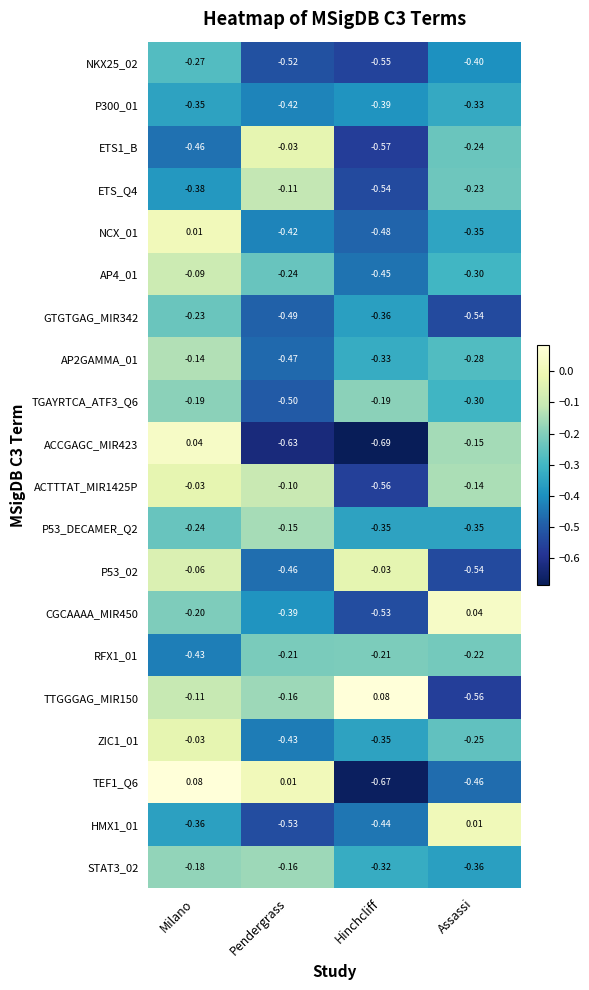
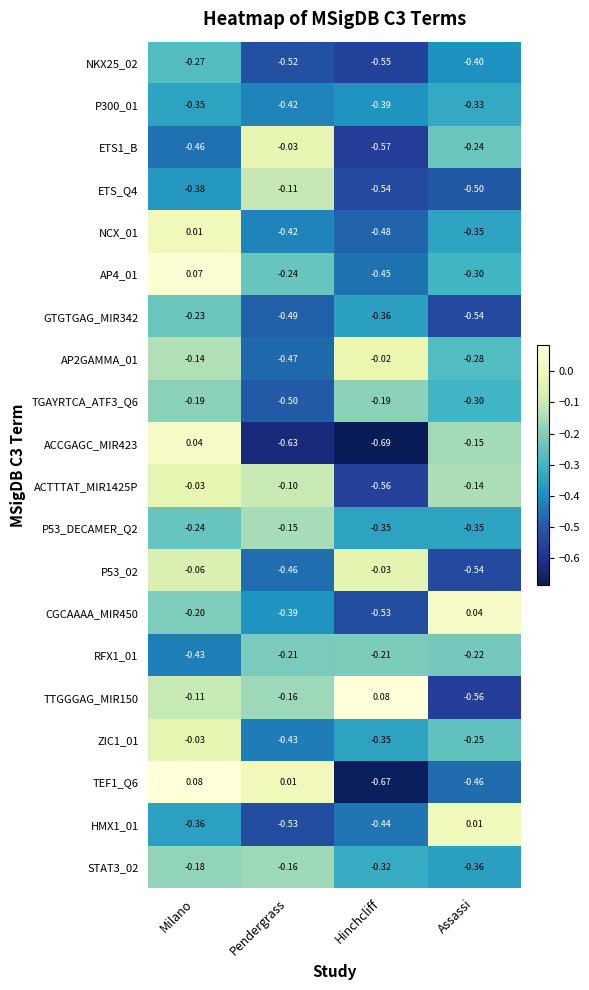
  {
    "NKX25_02": {
      "Milano": -0.27,
      "Pendergrass": -0.52,
      "Hinchcliff": -0.55,
      "Assassi": -0.40
    },
    "P300_01": {
      "Milano": -0.35,
      "Pendergrass": -0.42,
      "Hinchcliff": -0.39,
      "Assassi": -0.33
    },
    "ETS1_B": {
      "Milano": -0.46,
      "Pendergrass": -0.03,
      "Hinchcliff": -0.57,
      "Assassi": -0.24
    },
    "ETS_Q4": {
      "Milano": -0.38,
      "Pendergrass": -0.11,
      "Hinchcliff": -0.54,
-     "Assassi": -0.23
+     "Assassi": -0.50
    },
    "NCX_01": {
      "Milano": 0.01,
      "Pendergrass": -0.42,
      "Hinchcliff": -0.48,
      "Assassi": -0.35
    },
    "AP4_01": {
-     "Milano": -0.09,
+     "Milano": 0.07,
      "Pendergrass": -0.24,
      "Hinchcliff": -0.45,
      "Assassi": -0.30
    },
    "GTGTGAG_MIR342": {
      "Milano": -0.23,
      "Pendergrass": -0.49,
      "Hinchcliff": -0.36,
      "Assassi": -0.54
    },
    "AP2GAMMA_01": {
      "Milano": -0.14,
      "Pendergrass": -0.47,
-     "Hinchcliff": -0.33,
+     "Hinchcliff": -0.02,
      "Assassi": -0.28
    },
    "TGAYRTCA_ATF3_Q6": {
      "Milano": -0.19,
      "Pendergrass": -0.50,
      "Hinchcliff": -0.19,
      "Assassi": -0.30
    },
    "ACCGAGC_MIR423": {
      "Milano": 0.04,
      "Pendergrass": -0.63,
      "Hinchcliff": -0.69,
      "Assassi": -0.15
    },
    "ACTTTAT_MIR1425P": {
      "Milano": -0.03,
      "Pendergrass": -0.10,
      "Hinchcliff": -0.56,
      "Assassi": -0.14
    },
    "P53_DECAMER_Q2": {
      "Milano": -0.24,
      "Pendergrass": -0.15,
      "Hinchcliff": -0.35,
      "Assassi": -0.35
    },
    "P53_02": {
      "Milano": -0.06,
      "Pendergrass": -0.46,
      "Hinchcliff": -0.03,
      "Assassi": -0.54
    },
    "CGCAAAA_MIR450": {
      "Milano": -0.20,
      "Pendergrass": -0.39,
      "Hinchcliff": -0.53,
      "Assassi": 0.04
    },
    "RFX1_01": {
      "Milano": -0.43,
      "Pendergrass": -0.21,
      "Hinchcliff": -0.21,
      "Assassi": -0.22
    },
    "TTGGGAG_MIR150": {
      "Milano": -0.11,
      "Pendergrass": -0.16,
      "Hinchcliff": 0.08,
      "Assassi": -0.56
    },
    "ZIC1_01": {
      "Milano": -0.03,
      "Pendergrass": -0.43,
      "Hinchcliff": -0.35,
      "Assassi": -0.25
    },
    "TEF1_Q6": {
      "Milano": 0.08,
      "Pendergrass": 0.01,
      "Hinchcliff": -0.67,
      "Assassi": -0.46
    },
    "HMX1_01": {
      "Milano": -0.36,
      "Pendergrass": -0.53,
      "Hinchcliff": -0.44,
      "Assassi": 0.01
    },
    "STAT3_02": {
      "Milano": -0.18,
      "Pendergrass": -0.16,
      "Hinchcliff": -0.32,
      "Assassi": -0.36
    }
  }
